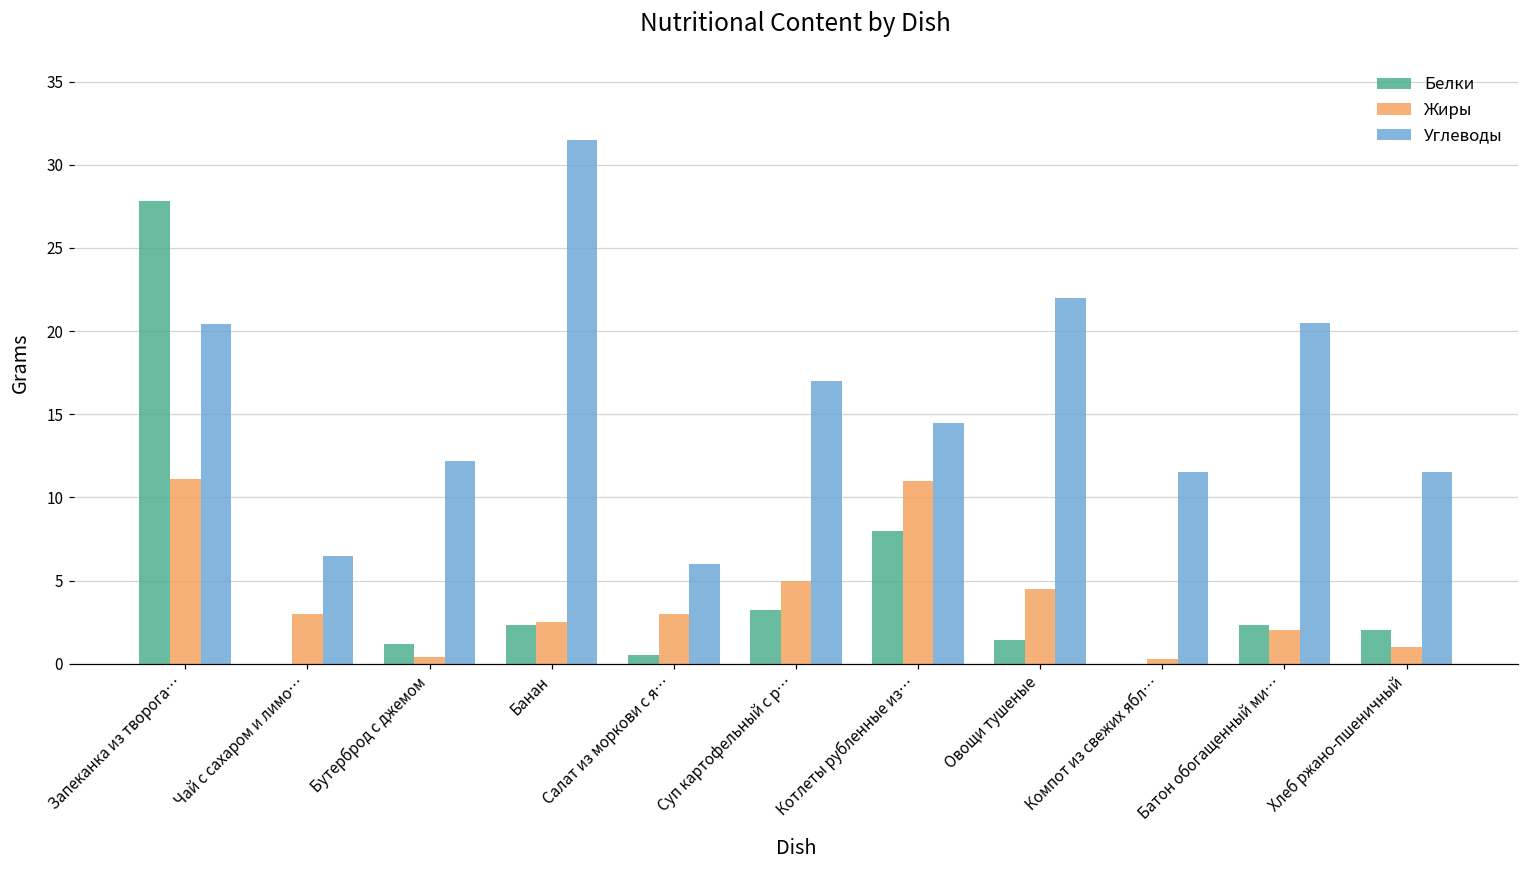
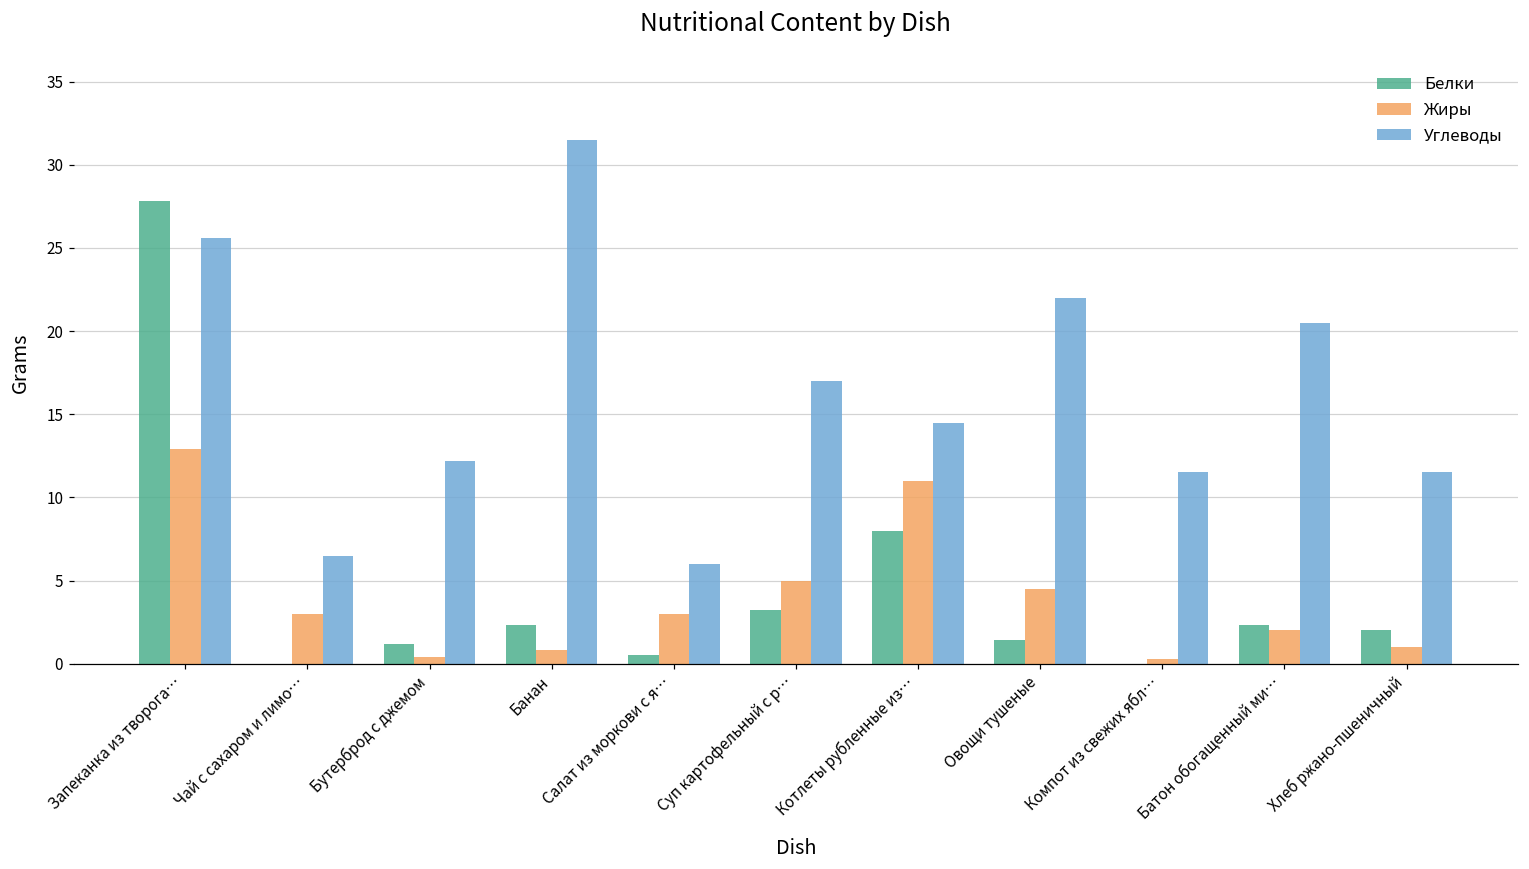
  {
    "Белки": {
      "Запеканка из творога…": 27.8,
      "Чай с сахаром и лимо…": 0.0,
      "Бутерброд с джемом": 1.2,
      "Банан": 2.3,
      "Салат из моркови с я…": 0.5,
      "Суп картофельный с р…": 3.2,
      "Котлеты рубленные из…": 8.0,
      "Овощи тушеные": 1.4,
      "Компот из свежих ябл…": 0.0,
      "Батон обогащенный ми…": 2.3,
      "Хлеб ржано-пшеничный": 2.0
    },
    "Жиры": {
-     "Запеканка из творога…": 11.1,
+     "Запеканка из творога…": 12.9,
      "Чай с сахаром и лимо…": 3.0,
      "Бутерброд с джемом": 0.4,
-     "Банан": 2.5,
+     "Банан": 0.8,
      "Салат из моркови с я…": 3.0,
      "Суп картофельный с р…": 5.0,
      "Котлеты рубленные из…": 11.0,
      "Овощи тушеные": 4.5,
      "Компот из свежих ябл…": 0.3,
      "Батон обогащенный ми…": 2.0,
      "Хлеб ржано-пшеничный": 1.0
    },
    "Углеводы": {
-     "Запеканка из творога…": 20.4,
+     "Запеканка из творога…": 25.6,
      "Чай с сахаром и лимо…": 6.5,
      "Бутерброд с джемом": 12.2,
      "Банан": 31.5,
      "Салат из моркови с я…": 6.0,
      "Суп картофельный с р…": 17.0,
      "Котлеты рубленные из…": 14.5,
      "Овощи тушеные": 22.0,
      "Компот из свежих ябл…": 11.5,
      "Батон обогащенный ми…": 20.5,
      "Хлеб ржано-пшеничный": 11.5
    }
  }
